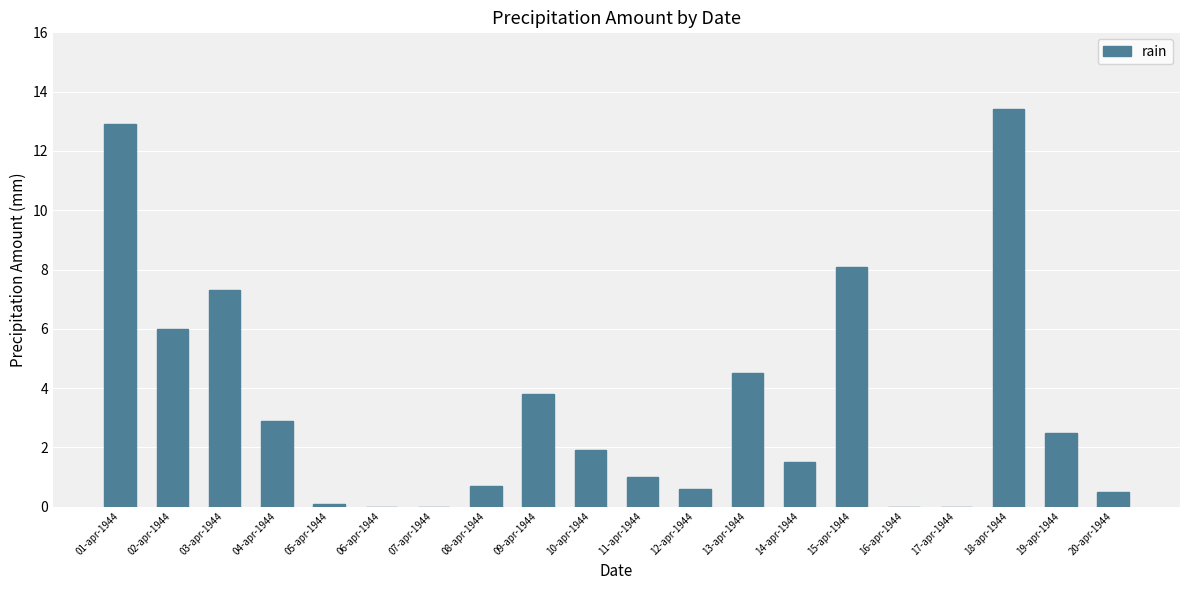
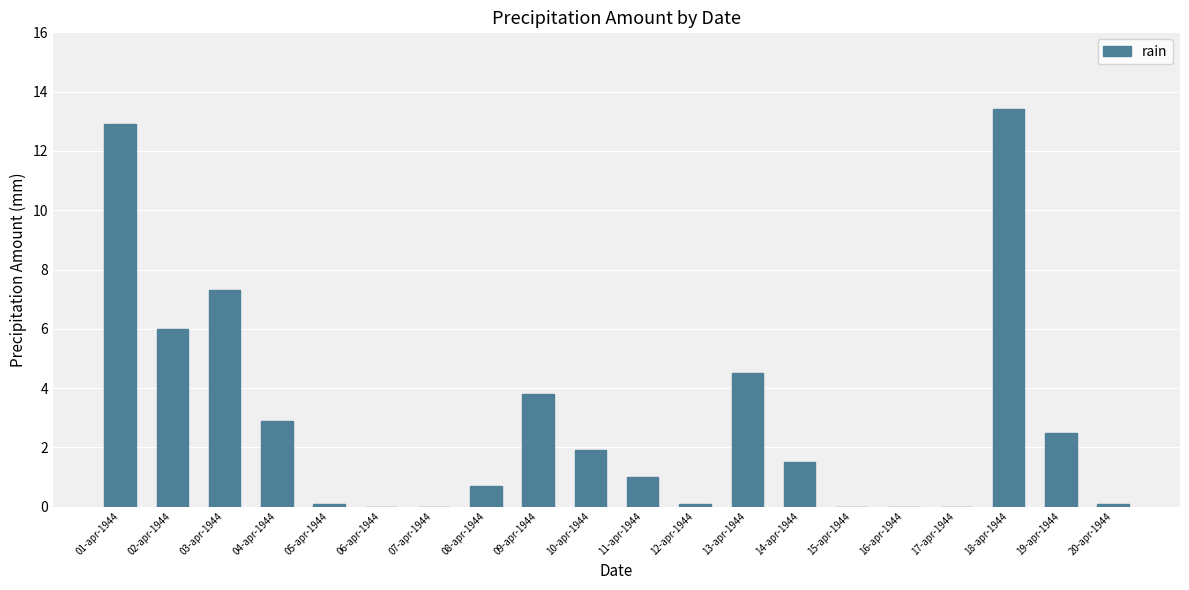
  {
    "01-apr-1944": 12.9,
    "02-apr-1944": 6.0,
    "03-apr-1944": 7.3,
    "04-apr-1944": 2.9,
    "05-apr-1944": 0.1,
    "06-apr-1944": 0.0,
    "07-apr-1944": 0.0,
    "08-apr-1944": 0.7,
    "09-apr-1944": 3.8,
    "10-apr-1944": 1.9,
    "11-apr-1944": 1.0,
-   "12-apr-1944": 0.6,
+   "12-apr-1944": 0.1,
    "13-apr-1944": 4.5,
    "14-apr-1944": 1.5,
-   "15-apr-1944": 8.1,
+   "15-apr-1944": 0.0,
    "16-apr-1944": 0.0,
    "17-apr-1944": 0.0,
    "18-apr-1944": 13.4,
    "19-apr-1944": 2.5,
-   "20-apr-1944": 0.5
+   "20-apr-1944": 0.1
  }
